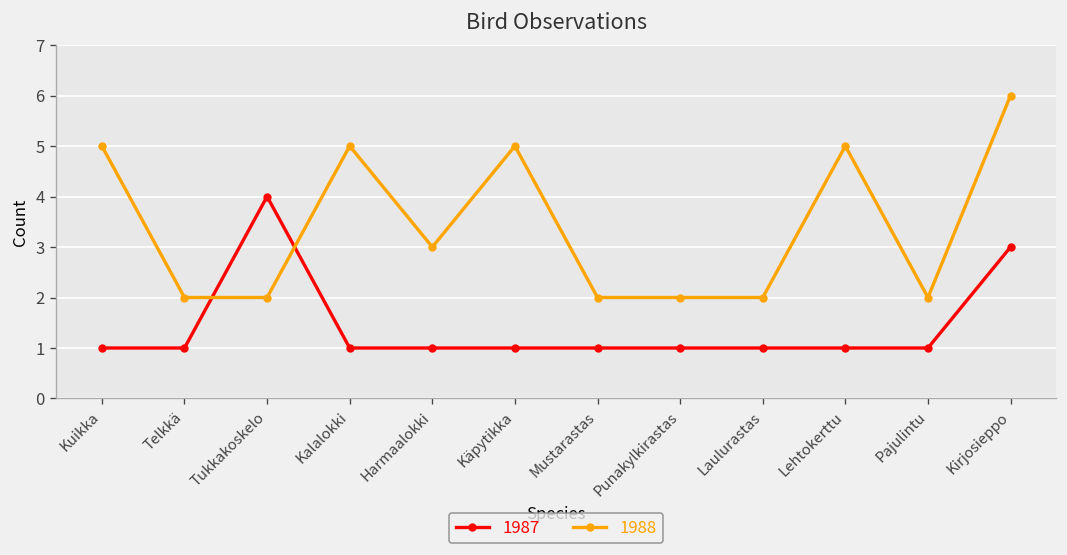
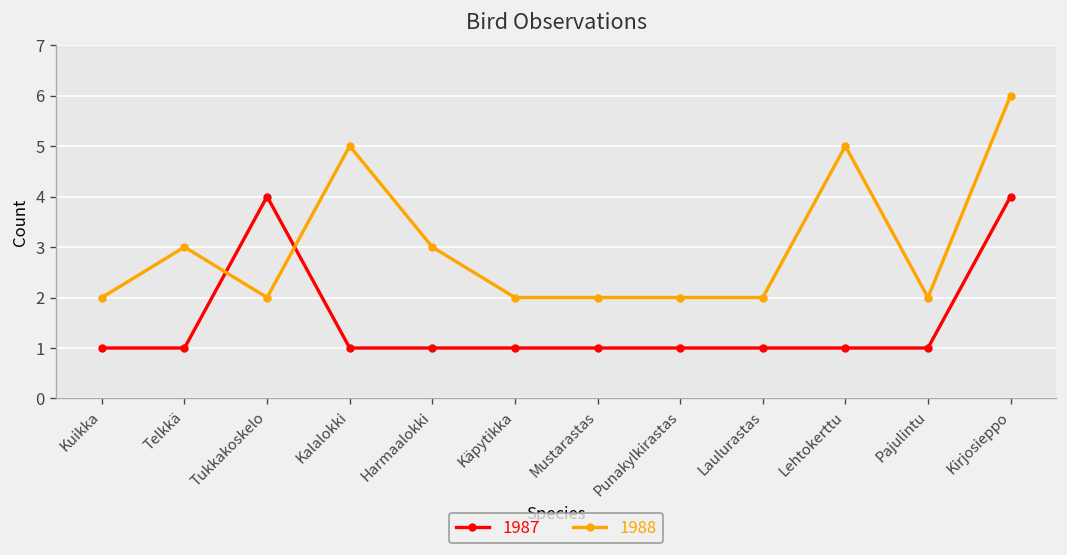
  {
    "1987": {
      "Kuikka": 1,
      "Telkkä": 1,
      "Tukkakoskelo": 4,
      "Kalalokki": 1,
      "Harmaalokki": 1,
      "Käpytikka": 1,
      "Mustarastas": 1,
      "Punakylkirastas": 1,
      "Laulurastas": 1,
      "Lehtokerttu": 1,
      "Pajulintu": 1,
-     "Kirjosieppo": 3
+     "Kirjosieppo": 4
    },
    "1988": {
-     "Kuikka": 5,
-     "Telkkä": 2,
+     "Kuikka": 2,
+     "Telkkä": 3,
      "Tukkakoskelo": 2,
      "Kalalokki": 5,
      "Harmaalokki": 3,
-     "Käpytikka": 5,
+     "Käpytikka": 2,
      "Mustarastas": 2,
      "Punakylkirastas": 2,
      "Laulurastas": 2,
      "Lehtokerttu": 5,
      "Pajulintu": 2,
      "Kirjosieppo": 6
    }
  }
